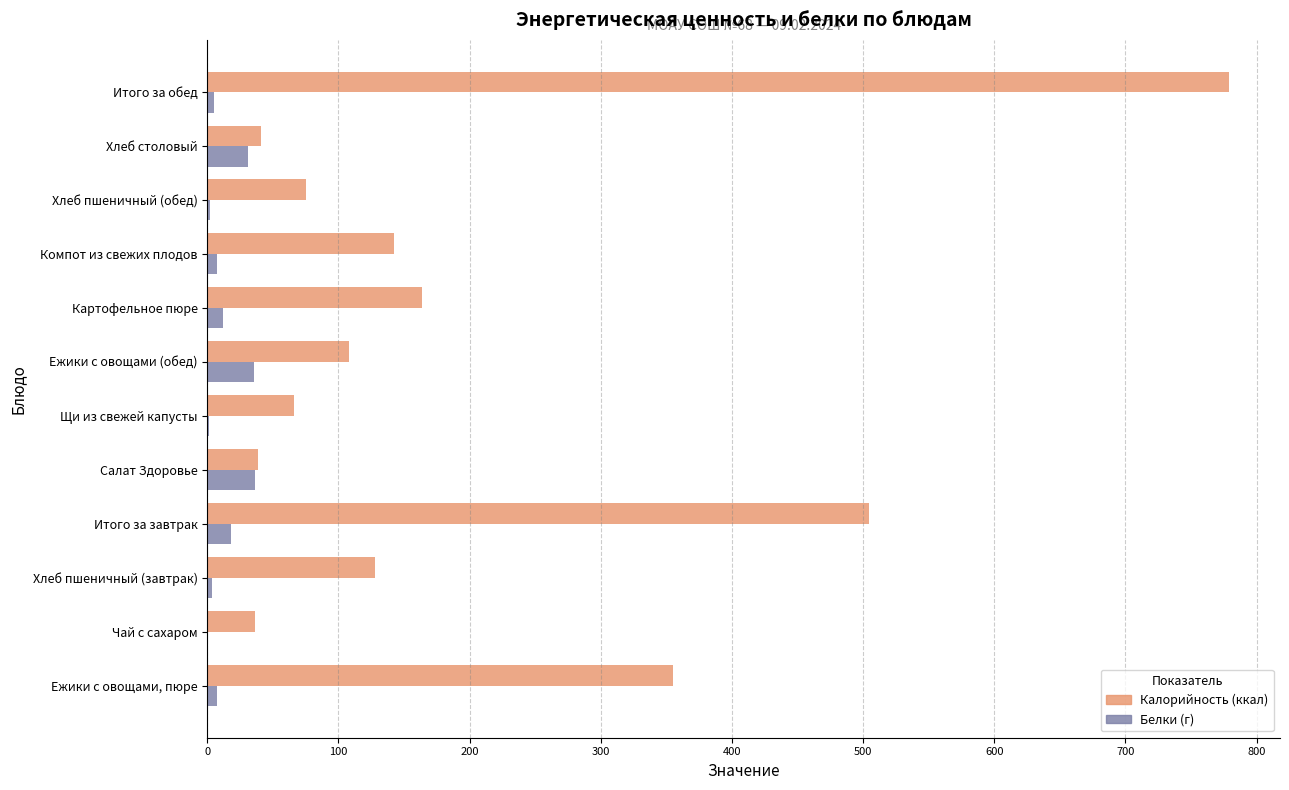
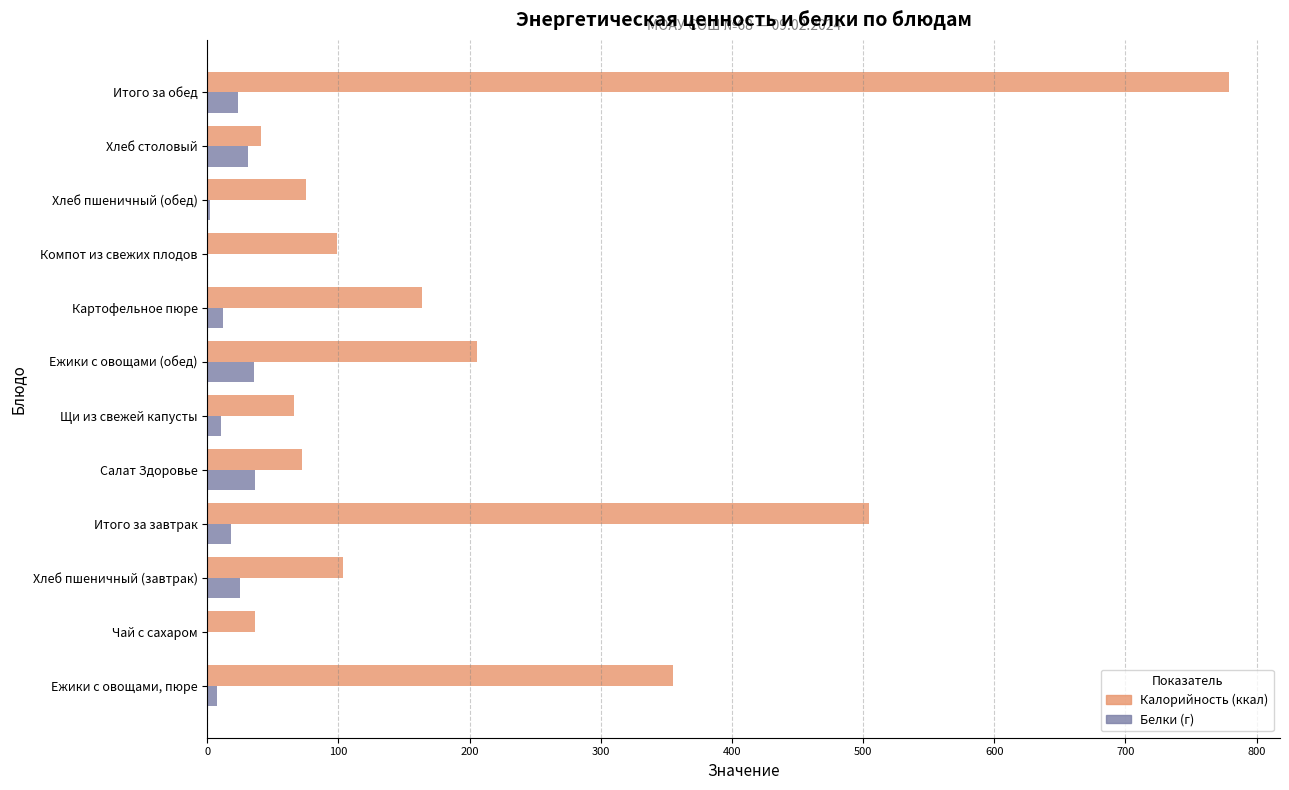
  {
    "Калорийность (ккал)": {
      "Итого за обед": 779,
      "Хлеб столовый": 41,
      "Хлеб пшеничный (обед)": 75,
-     "Компот из свежих плодов": 142,
+     "Компот из свежих плодов": 99,
      "Картофельное пюре": 164,
-     "Ежики с овощами (обед)": 108,
+     "Ежики с овощами (обед)": 205,
      "Щи из свежей капусты": 66,
-     "Салат Здоровье": 38,
+     "Салат Здоровье": 72,
      "Итого за завтрак": 505,
-     "Хлеб пшеничный (завтрак)": 128,
+     "Хлеб пшеничный (завтрак)": 103,
      "Чай с сахаром": 36,
      "Ежики с овощами, пюре": 355
    },
    "Белки (г)": {
-     "Итого за обед": 5,
+     "Итого за обед": 23,
      "Хлеб столовый": 31,
      "Хлеб пшеничный (обед)": 2,
-     "Компот из свежих плодов": 8,
+     "Компот из свежих плодов": 0,
      "Картофельное пюре": 12,
      "Ежики с овощами (обед)": 35,
-     "Щи из свежей капусты": 1,
+     "Щи из свежей капусты": 10,
      "Салат Здоровье": 36,
      "Итого за завтрак": 18,
-     "Хлеб пшеничный (завтрак)": 3,
+     "Хлеб пшеничный (завтрак)": 25,
      "Ежики с овощами, пюре": 8
    }
  }
